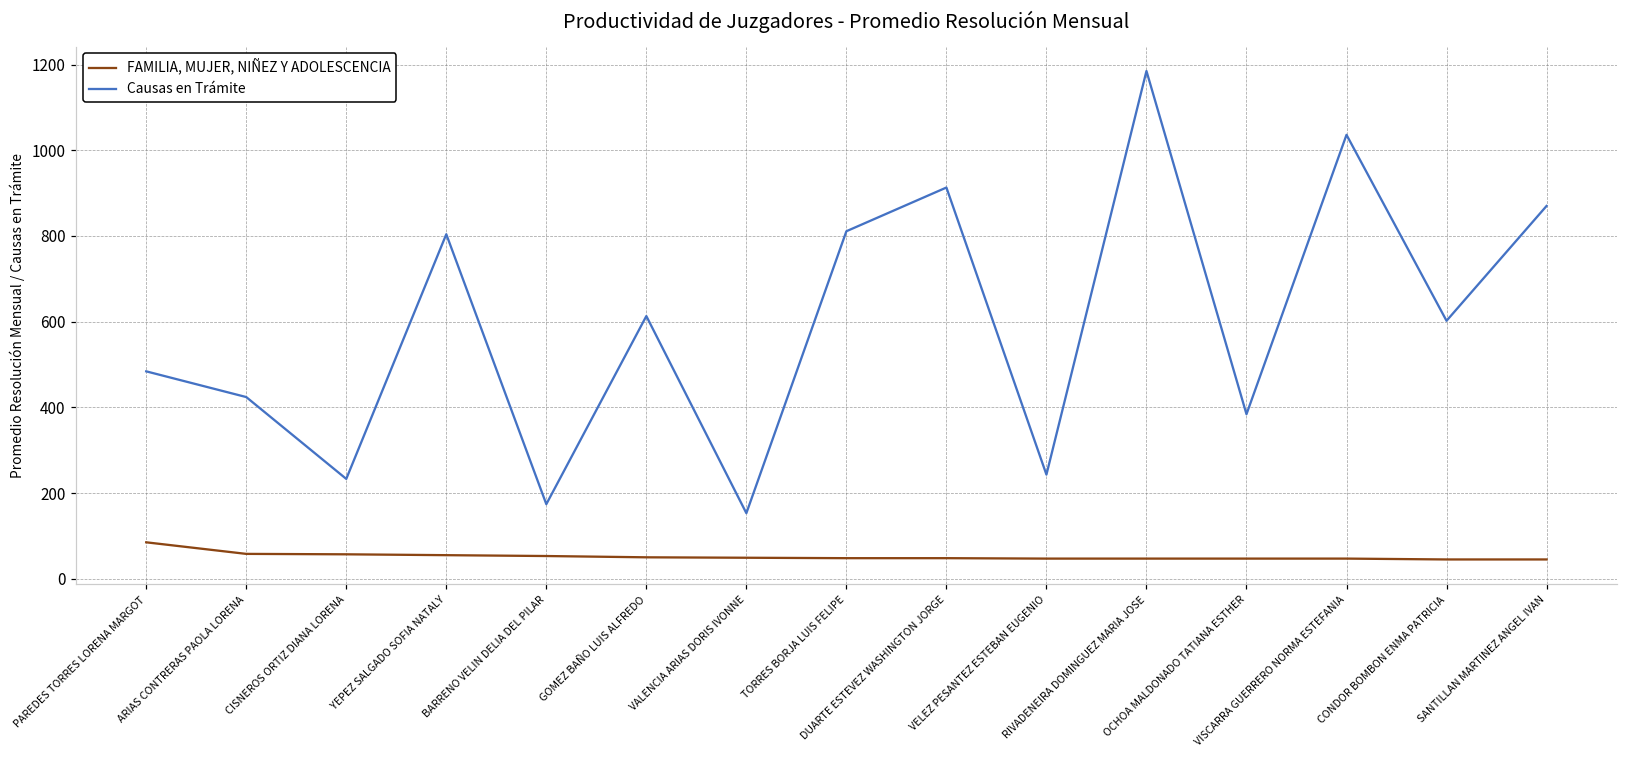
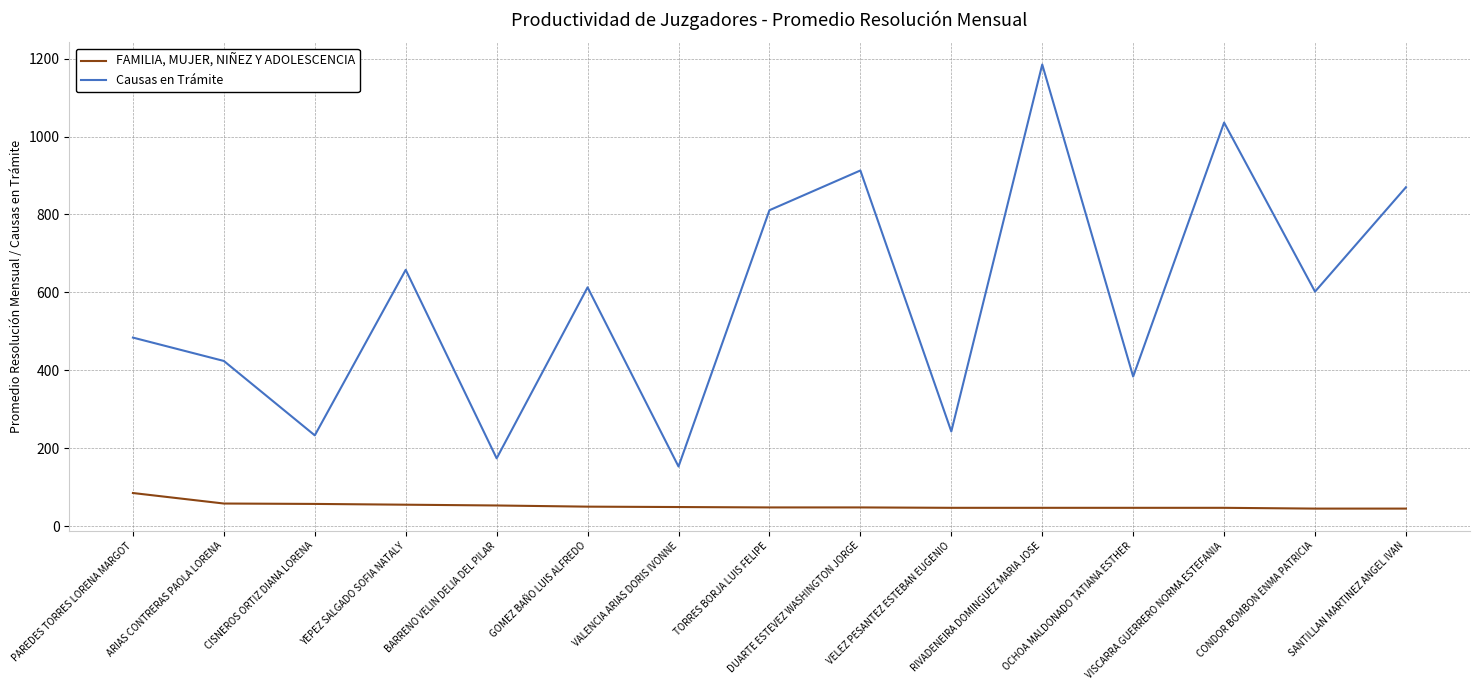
  {
    "FAMILIA, MUJER, NIÑEZ Y ADOLESCENCIA": {
      "PAREDES TORRES LORENA MARGOT": 90,
      "ARIAS CONTRERAS PAOLA LORENA": 60,
      "CISNEROS ORTIZ DIANA LORENA": 60,
      "YEPEZ SALGADO SOFIA NATALY": 60,
      "BARRENO VELIN DELIA DEL PILAR": 50,
      "GOMEZ BAÑO LUIS ALFREDO": 50,
      "VALENCIA ARIAS DORIS IVONNE": 50,
      "TORRES BORJA LUIS FELIPE": 50,
      "DUARTE ESTEVEZ WASHINGTON JORGE": 50,
      "VELEZ PESANTEZ ESTEBAN EUGENIO": 50,
      "RIVADENEIRA DOMINGUEZ MARIA JOSE": 50,
      "OCHOA MALDONADO TATIANA ESTHER": 50,
      "VISCARRA GUERRERO NORMA ESTEFANIA": 50,
      "CONDOR BOMBON ENMA PATRICIA": 50,
      "SANTILLAN MARTINEZ ANGEL IVAN": 50
    },
    "Causas en Trámite": {
      "PAREDES TORRES LORENA MARGOT": 480,
      "ARIAS CONTRERAS PAOLA LORENA": 420,
      "CISNEROS ORTIZ DIANA LORENA": 230,
-     "YEPEZ SALGADO SOFIA NATALY": 800,
+     "YEPEZ SALGADO SOFIA NATALY": 660,
      "BARRENO VELIN DELIA DEL PILAR": 170,
      "GOMEZ BAÑO LUIS ALFREDO": 610,
      "VALENCIA ARIAS DORIS IVONNE": 150,
      "TORRES BORJA LUIS FELIPE": 810,
      "DUARTE ESTEVEZ WASHINGTON JORGE": 910,
      "VELEZ PESANTEZ ESTEBAN EUGENIO": 240,
      "RIVADENEIRA DOMINGUEZ MARIA JOSE": 1190,
      "OCHOA MALDONADO TATIANA ESTHER": 380,
      "VISCARRA GUERRERO NORMA ESTEFANIA": 1040,
      "CONDOR BOMBON ENMA PATRICIA": 600,
      "SANTILLAN MARTINEZ ANGEL IVAN": 870
    }
  }
